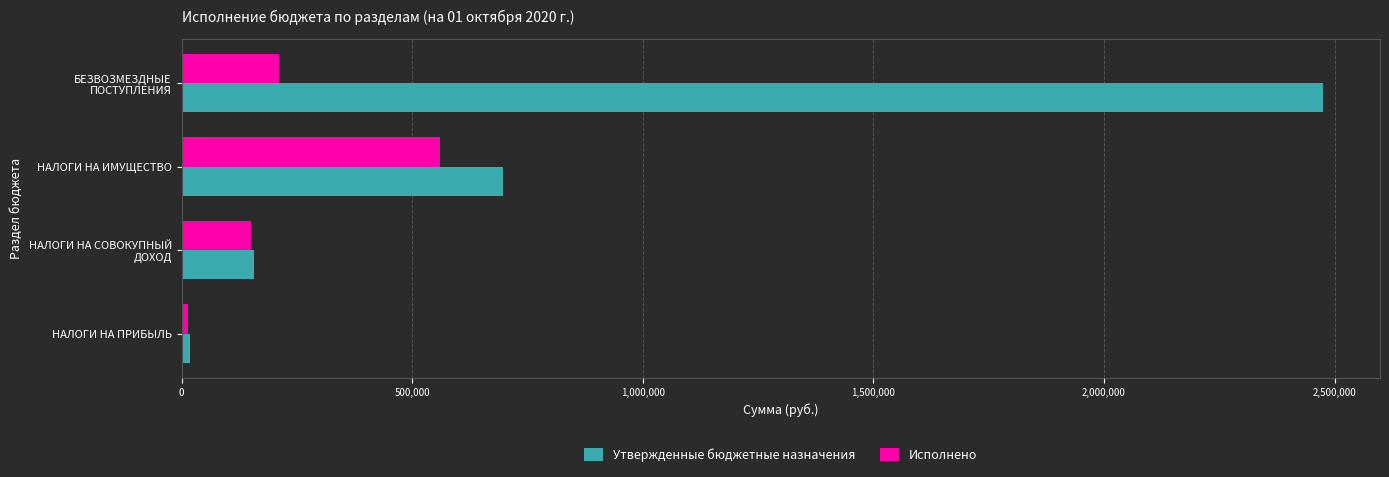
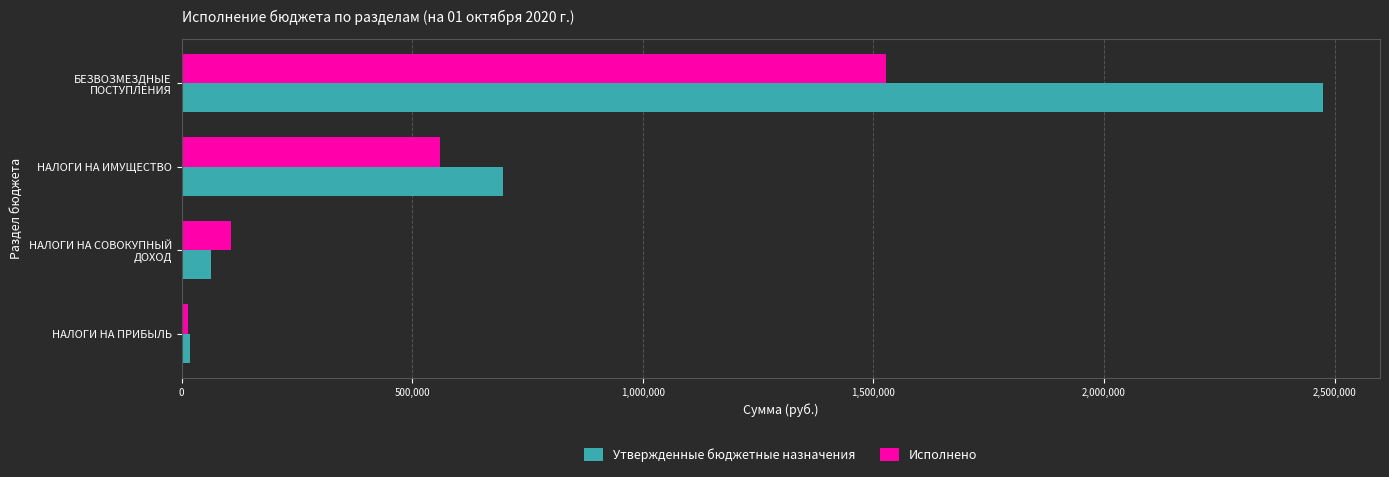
  {
    "Утвержденные бюджетные назначения": {
      "БЕЗВОЗМЕЗДНЫЕ ПОСТУПЛЕНИЯ": "2,470,000",
      "НАЛОГИ НА ИМУЩЕСТВО": "700,000",
-     "НАЛОГИ НА СОВОКУПНЫЙ ДОХОД": "160,000",
+     "НАЛОГИ НА СОВОКУПНЫЙ ДОХОД": "60,000",
      "НАЛОГИ НА ПРИБЫЛЬ": "20,000"
    },
    "Исполнено": {
-     "БЕЗВОЗМЕЗДНЫЕ ПОСТУПЛЕНИЯ": "210,000",
+     "БЕЗВОЗМЕЗДНЫЕ ПОСТУПЛЕНИЯ": "1,530,000",
      "НАЛОГИ НА ИМУЩЕСТВО": "560,000",
-     "НАЛОГИ НА СОВОКУПНЫЙ ДОХОД": "150,000",
+     "НАЛОГИ НА СОВОКУПНЫЙ ДОХОД": "110,000",
      "НАЛОГИ НА ПРИБЫЛЬ": "10,000"
    }
  }
